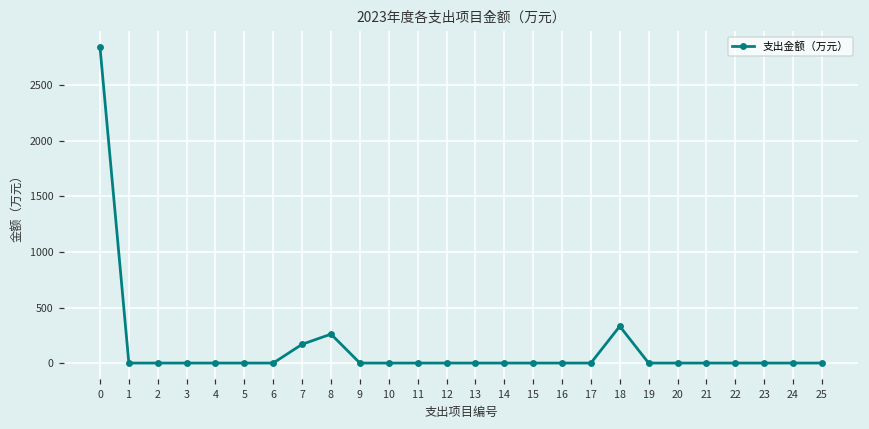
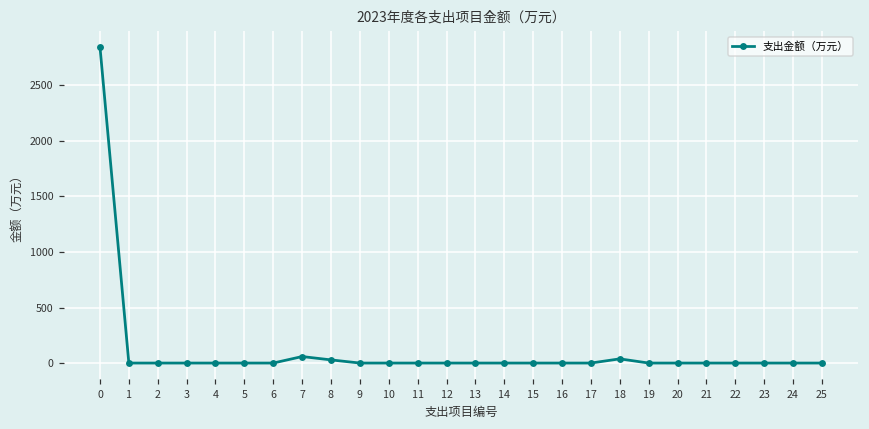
  {
    "0": 2850,
    "1": 0,
    "2": 0,
    "3": 0,
    "4": 0,
    "5": 0,
    "6": 0,
-   "7": 170,
-   "8": 260,
+   "7": 60,
+   "8": 30,
    "9": 0,
    "10": 0,
    "11": 0,
    "12": 0,
    "13": 0,
    "14": 0,
    "15": 0,
    "16": 0,
    "17": 0,
-   "18": 330,
+   "18": 40,
    "19": 0,
    "20": 0,
    "21": 0,
    "22": 0,
    "23": 0,
    "24": 0,
    "25": 0
  }
